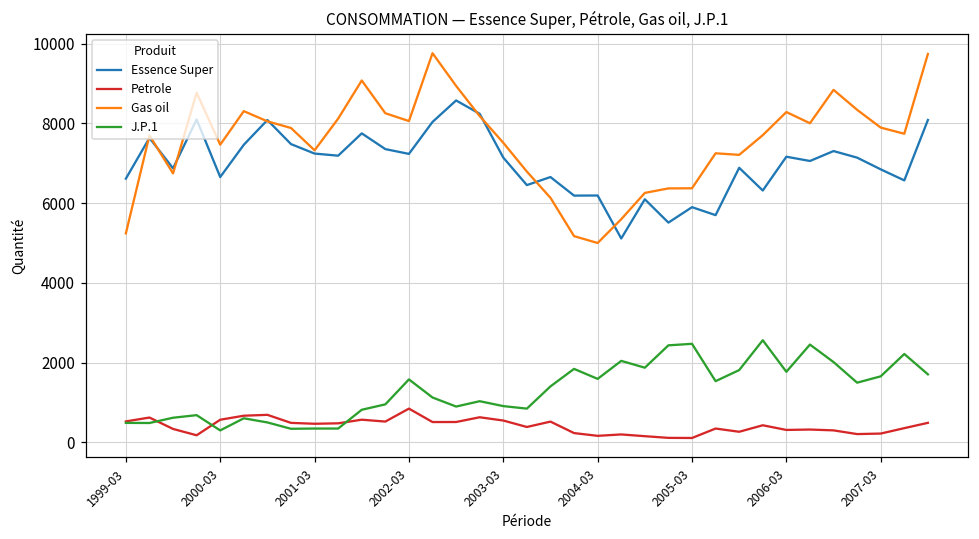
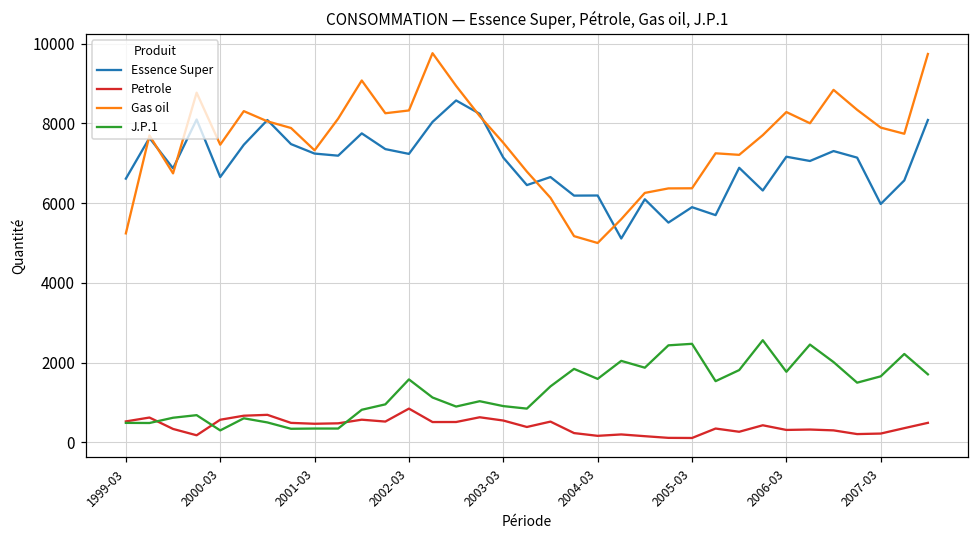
  {
    "Essence Super": {
      "1999-03": 6600,
      "2000-03": 6700,
      "2001-03": 7200,
      "2002-03": 7200,
      "2003-03": 7100,
      "2004-03": 6200,
      "2005-03": 5900,
      "2006-03": 7200,
-     "2007-03": 6800
+     "2007-03": 6000
    },
    "Petrole": {
      "2000-03": 600,
      "2001-03": 500,
      "2002-03": 800,
      "2003-03": 500,
      "2004-03": 200,
      "2005-03": 100,
      "2006-03": 300,
      "2007-03": 200
    },
    "Gas oil": {
      "1999-03": 5200,
      "2000-03": 7500,
      "2001-03": 7300,
-     "2002-03": 8100,
+     "2002-03": 8300,
      "2003-03": 7500,
      "2004-03": 5000,
      "2005-03": 6400,
      "2006-03": 8300,
      "2007-03": 7900
    },
    "J.P.1": {
      "2000-03": 300,
      "2001-03": 300,
      "2002-03": 1600,
      "2003-03": 900,
      "2004-03": 1600,
      "2005-03": 2500,
      "2006-03": 1800,
      "2007-03": 1700
    }
  }
